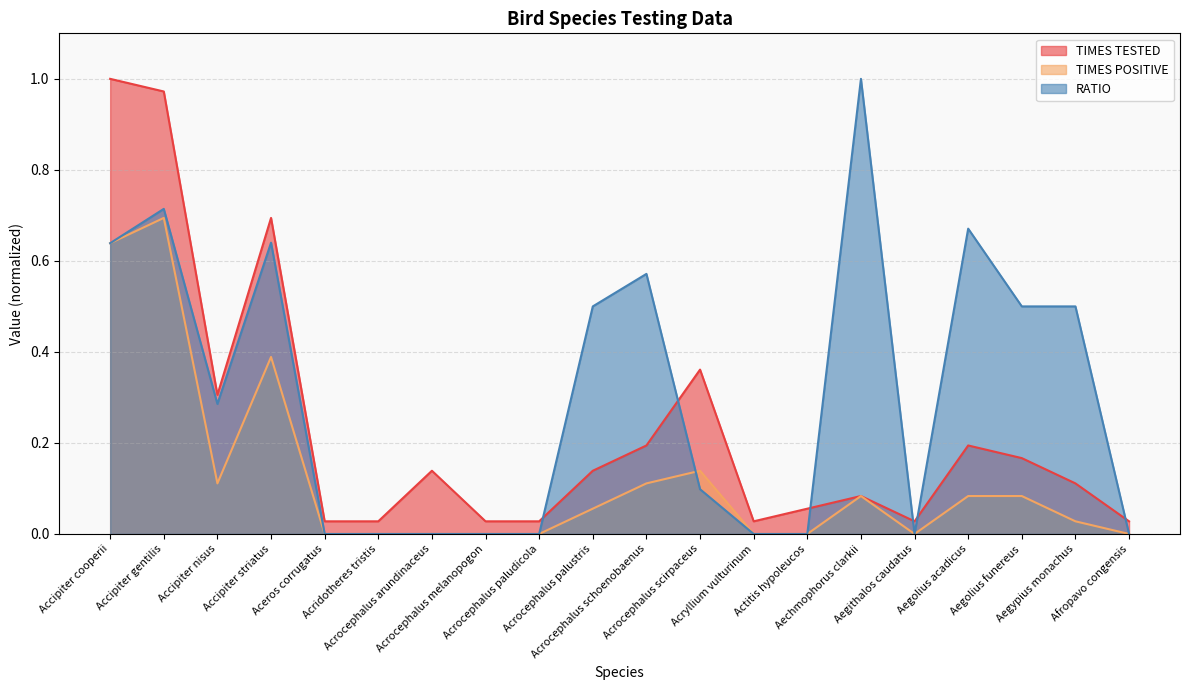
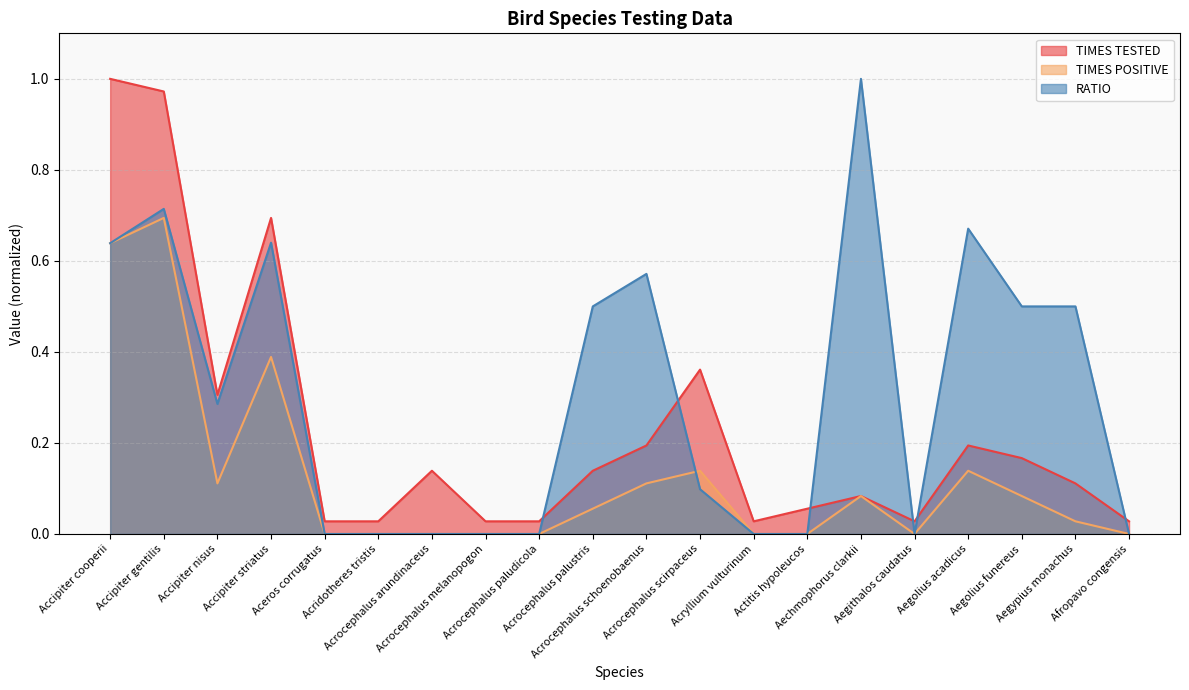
  {
    "TIMES TESTED": {
      "Accipiter cooperii": 1.00,
      "Accipiter gentilis": 0.97,
      "Accipiter nisus": 0.31,
      "Accipiter striatus": 0.69,
      "Aceros corrugatus": 0.03,
      "Acridotheres tristis": 0.03,
      "Acrocephalus arundinaceus": 0.14,
      "Acrocephalus melanopogon": 0.03,
      "Acrocephalus paludicola": 0.03,
      "Acrocephalus palustris": 0.14,
      "Acrocephalus schoenobaenus": 0.19,
      "Acrocephalus scirpaceus": 0.36,
      "Acryllium vulturinum": 0.03,
      "Actitis hypoleucos": 0.06,
      "Aegithalos caudatus": 0.03,
      "Aegolius acadicus": 0.19,
      "Aegolius funereus": 0.17,
      "Aegypius monachus": 0.11,
      "Afropavo congensis": 0.03
    },
    "TIMES POSITIVE": {
      "Accipiter gentilis": 0.69,
      "Accipiter nisus": 0.11,
      "Accipiter striatus": 0.39,
      "Acrocephalus palustris": 0.06,
      "Acrocephalus schoenobaenus": 0.11,
      "Acrocephalus scirpaceus": 0.14,
-     "Aegolius acadicus": 0.08,
+     "Aegolius acadicus": 0.14,
      "Aegolius funereus": 0.08,
      "Aegypius monachus": 0.03
    },
    "RATIO": {
      "Accipiter gentilis": 0.71,
      "Accipiter nisus": 0.29,
      "Accipiter striatus": 0.64,
      "Acrocephalus palustris": 0.50,
      "Acrocephalus schoenobaenus": 0.57,
      "Acrocephalus scirpaceus": 0.10,
      "Aechmophorus clarkii": 1.00,
      "Aegolius acadicus": 0.67,
      "Aegolius funereus": 0.50,
      "Aegypius monachus": 0.50
    }
  }
